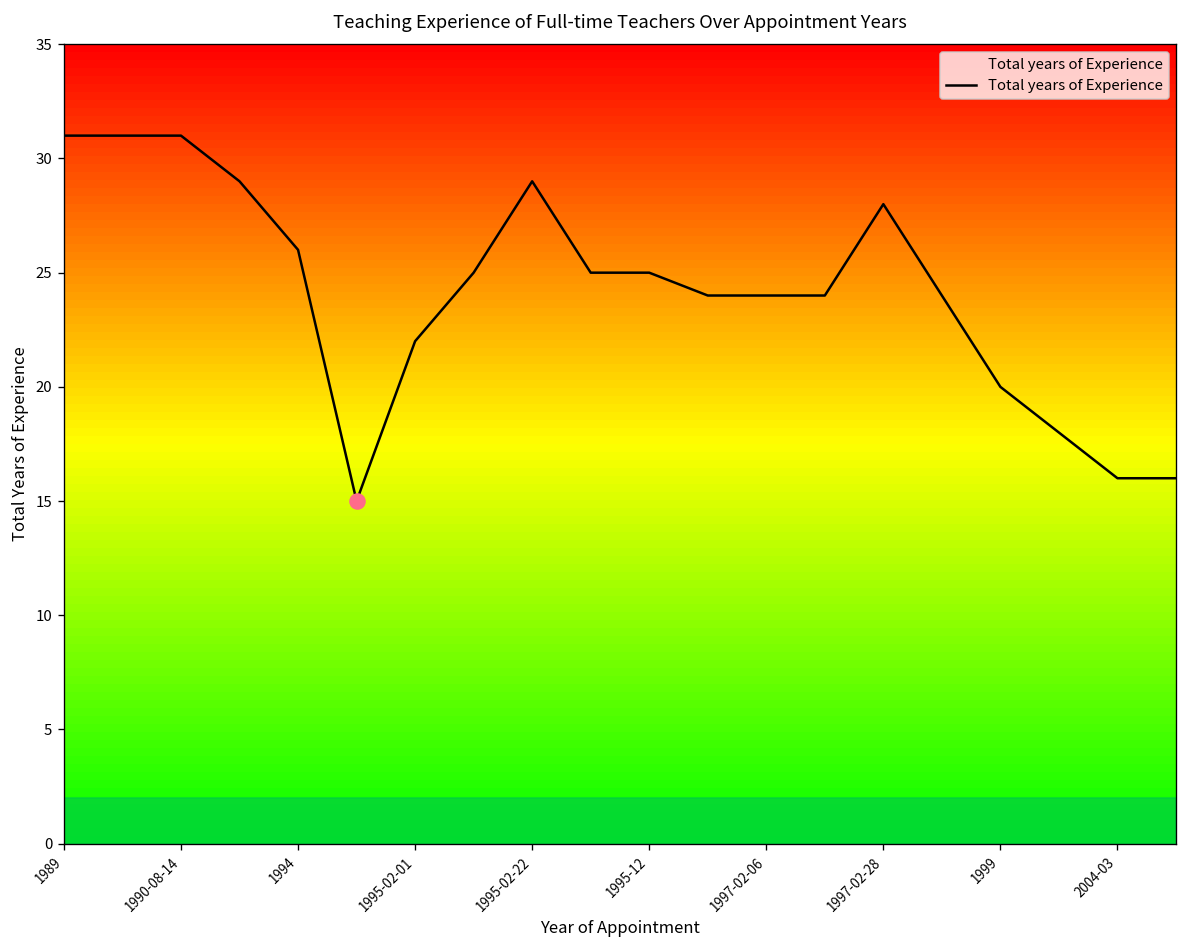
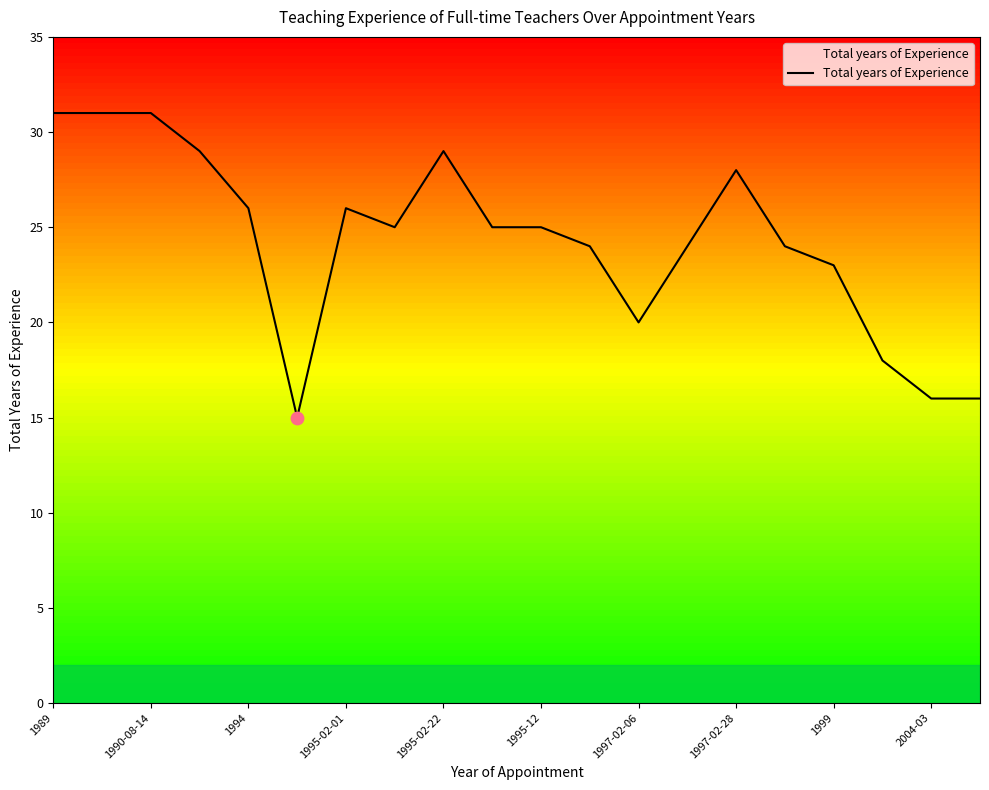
  {
    "Total years of Experience": {
      "1989": 31,
      "1990-08-14": 31,
      "1994": 26,
-     "1995-02-01": 22,
+     "1995-02-01": 26,
      "1995-02-22": 29,
      "1995-12": 25,
-     "1997-02-06": 24,
+     "1997-02-06": 20,
      "1997-02-28": 28,
-     "1999": 20,
+     "1999": 23,
      "2004-03": 16
    }
  }
